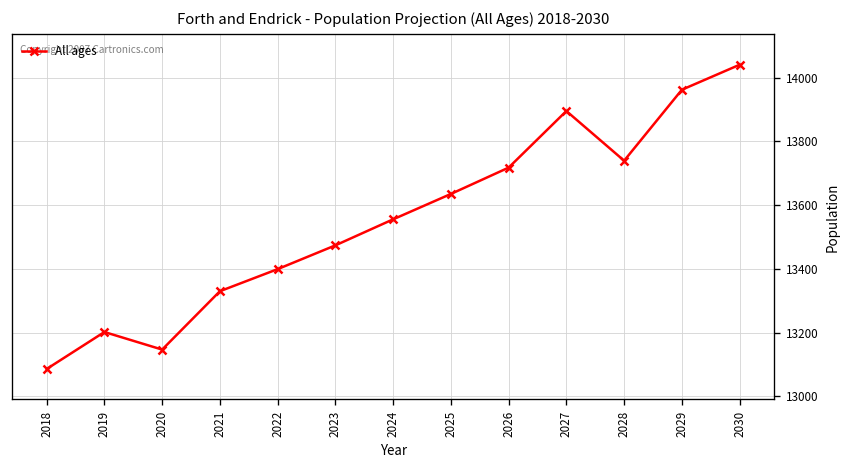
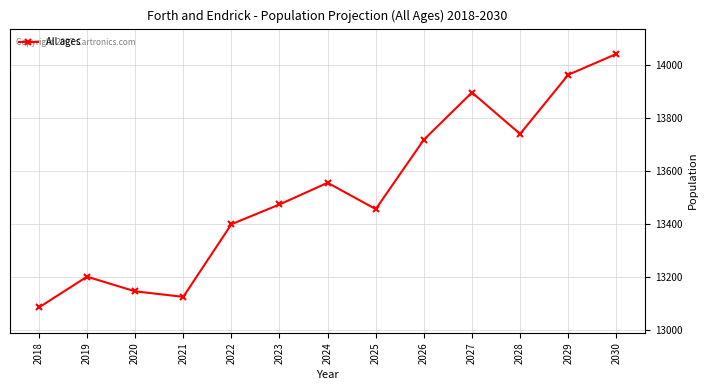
  {
    "2018": 13090,
    "2019": 13200,
    "2020": 13150,
-   "2021": 13330,
+   "2021": 13130,
    "2022": 13400,
    "2023": 13470,
    "2024": 13560,
-   "2025": 13640,
+   "2025": 13460,
    "2026": 13720,
    "2027": 13900,
    "2028": 13740,
    "2029": 13960,
    "2030": 14040
  }
